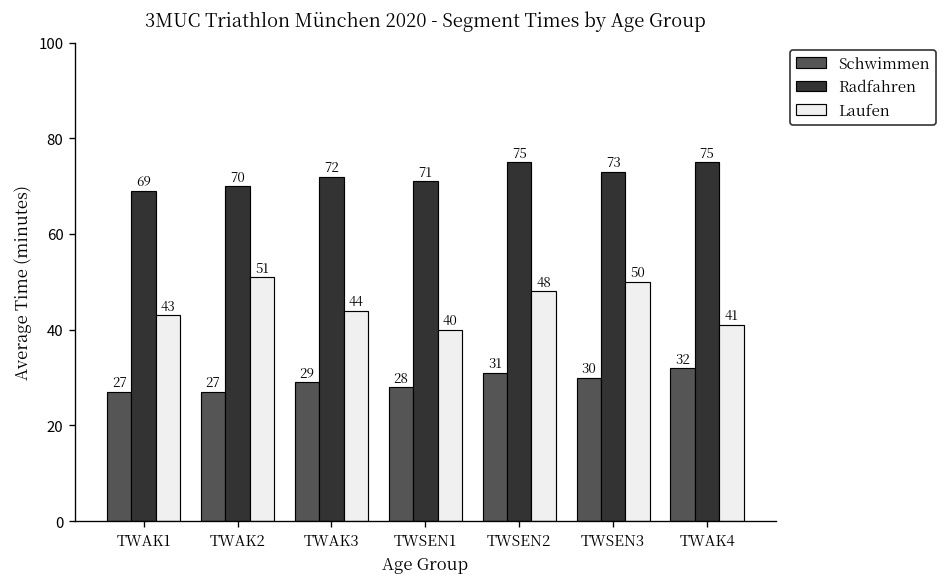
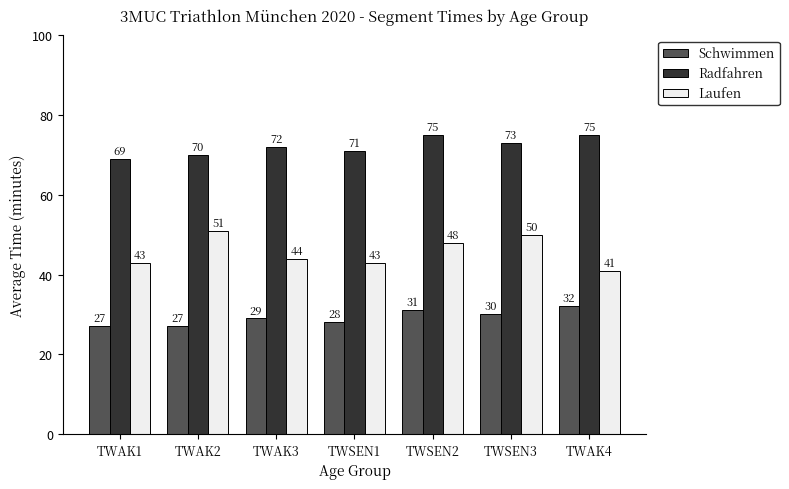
  {
    "Laufen": {
      "TWAK1": 43,
      "TWAK2": 51,
      "TWAK3": 44,
-     "TWSEN1": 40,
+     "TWSEN1": 43,
      "TWSEN2": 48,
      "TWSEN3": 50,
      "TWAK4": 41
    }
  }
